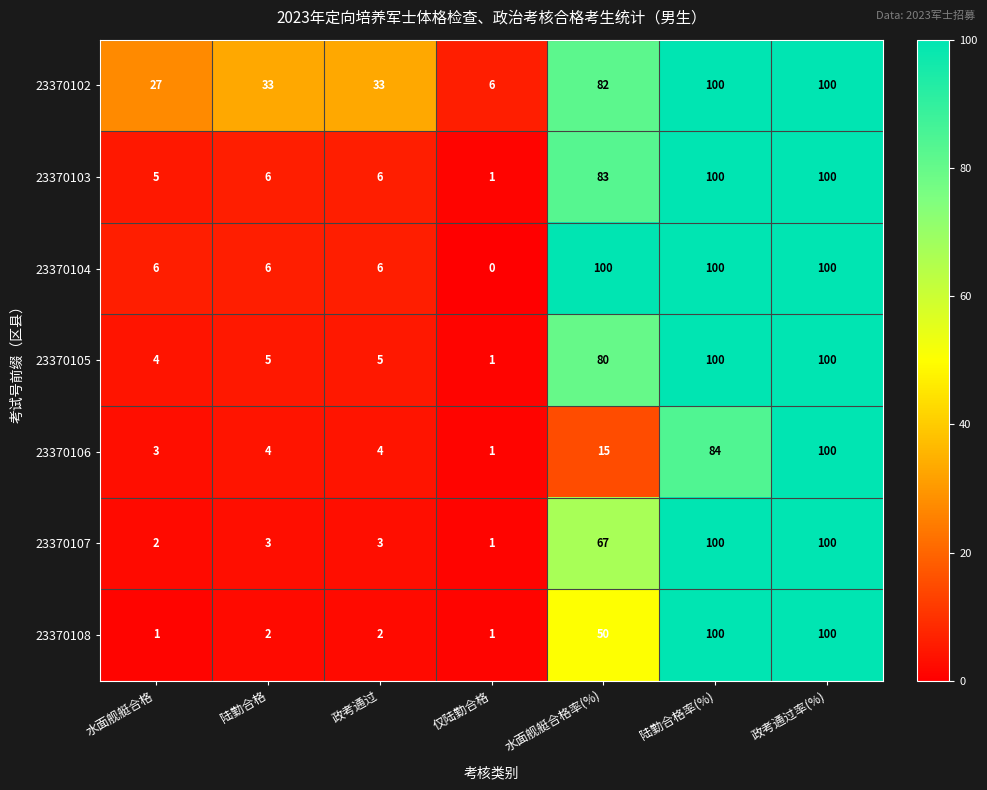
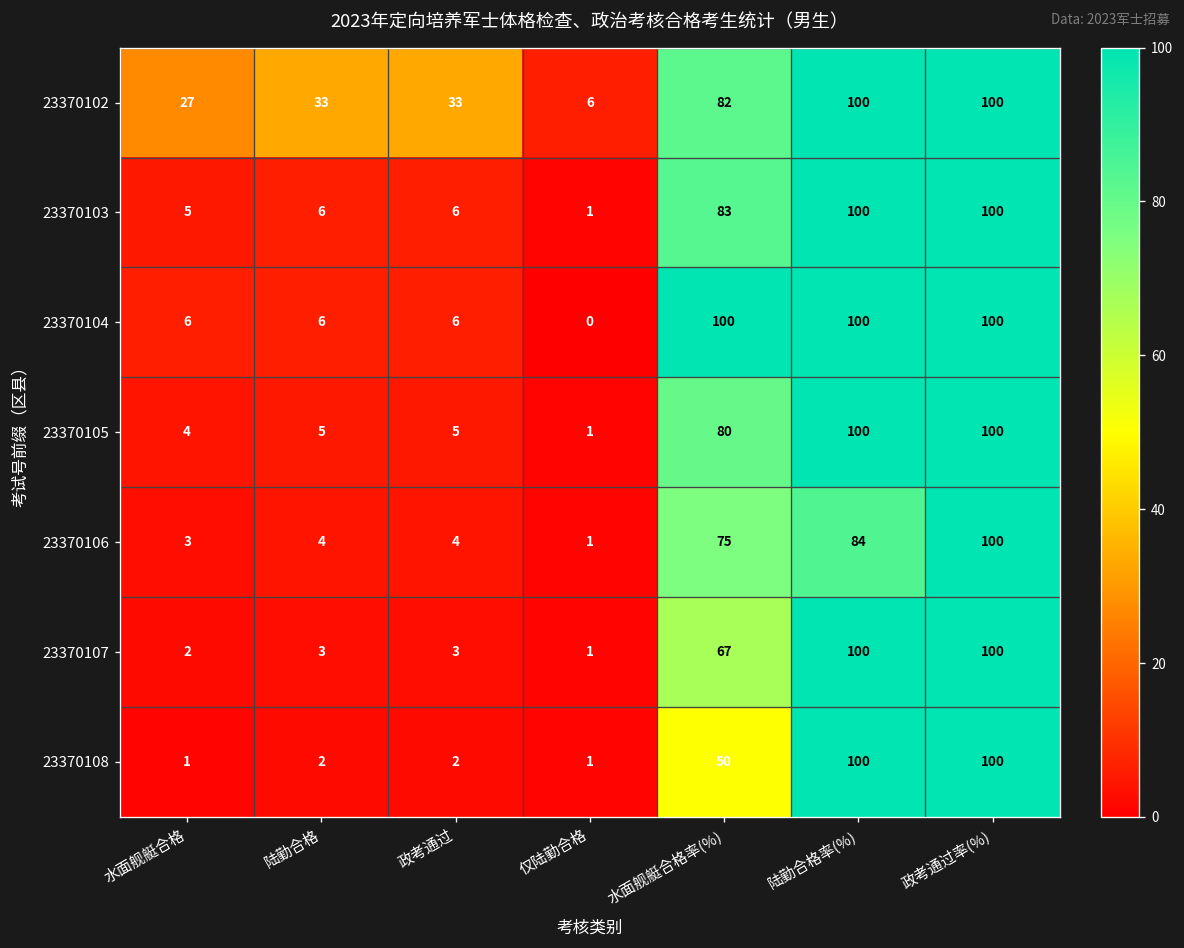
  {
    "23370102": {
      "水面舰艇合格": 27,
      "陆勤合格": 33,
      "政考通过": 33,
      "仅陆勤合格": 6,
      "水面舰艇合格率(%)": 82,
      "陆勤合格率(%)": 100,
      "政考通过率(%)": 100
    },
    "23370103": {
      "水面舰艇合格": 5,
      "陆勤合格": 6,
      "政考通过": 6,
      "仅陆勤合格": 1,
      "水面舰艇合格率(%)": 83,
      "陆勤合格率(%)": 100,
      "政考通过率(%)": 100
    },
    "23370104": {
      "水面舰艇合格": 6,
      "陆勤合格": 6,
      "政考通过": 6,
      "仅陆勤合格": 0,
      "水面舰艇合格率(%)": 100,
      "陆勤合格率(%)": 100,
      "政考通过率(%)": 100
    },
    "23370105": {
      "水面舰艇合格": 4,
      "陆勤合格": 5,
      "政考通过": 5,
      "仅陆勤合格": 1,
      "水面舰艇合格率(%)": 80,
      "陆勤合格率(%)": 100,
      "政考通过率(%)": 100
    },
    "23370106": {
      "水面舰艇合格": 3,
      "陆勤合格": 4,
      "政考通过": 4,
      "仅陆勤合格": 1,
-     "水面舰艇合格率(%)": 15,
+     "水面舰艇合格率(%)": 75,
      "陆勤合格率(%)": 84,
      "政考通过率(%)": 100
    },
    "23370107": {
      "水面舰艇合格": 2,
      "陆勤合格": 3,
      "政考通过": 3,
      "仅陆勤合格": 1,
      "水面舰艇合格率(%)": 67,
      "陆勤合格率(%)": 100,
      "政考通过率(%)": 100
    },
    "23370108": {
      "水面舰艇合格": 1,
      "陆勤合格": 2,
      "政考通过": 2,
      "仅陆勤合格": 1,
      "水面舰艇合格率(%)": 50,
      "陆勤合格率(%)": 100,
      "政考通过率(%)": 100
    }
  }
